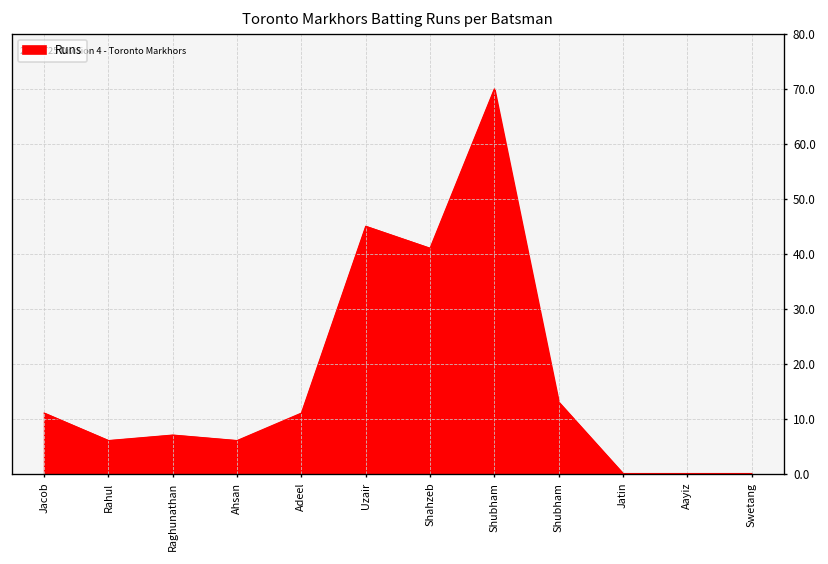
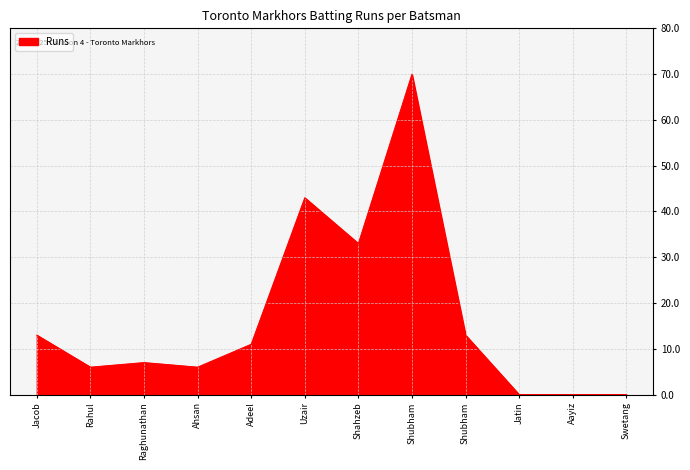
  {
-   "Jacob": 11,
+   "Jacob": 13,
    "Rahul": 6,
    "Raghunathan": 7,
    "Ahsan": 6,
    "Adeel": 11,
-   "Uzair": 45,
-   "Shahzeb": 41,
+   "Uzair": 43,
+   "Shahzeb": 33,
    "Jatin": 0,
    "Aayiz": 0,
    "Swetang": 0
  }
